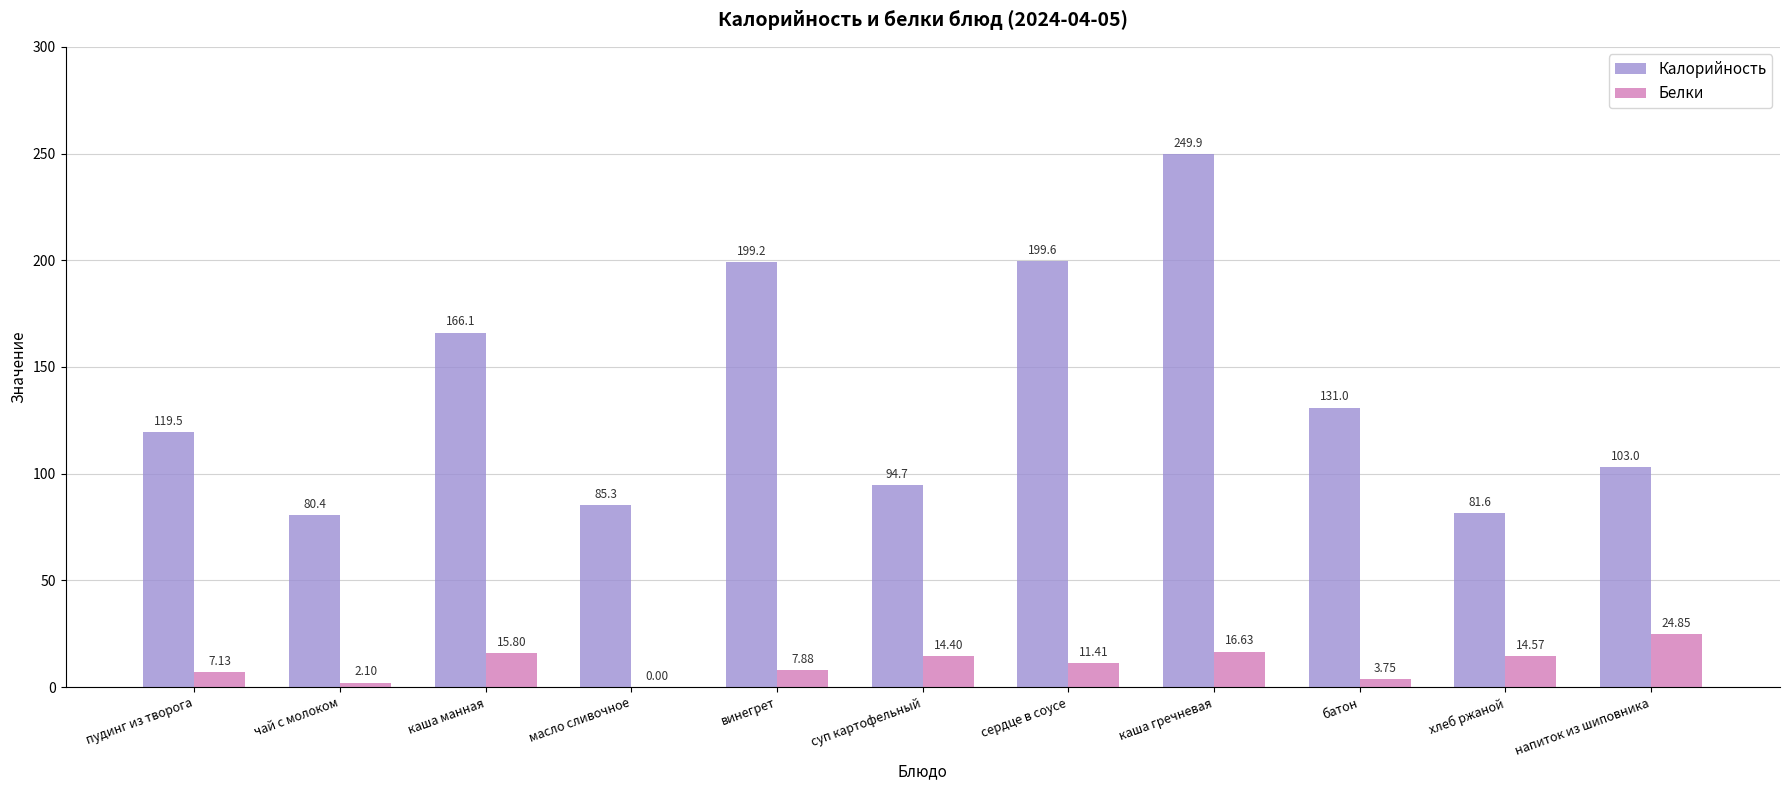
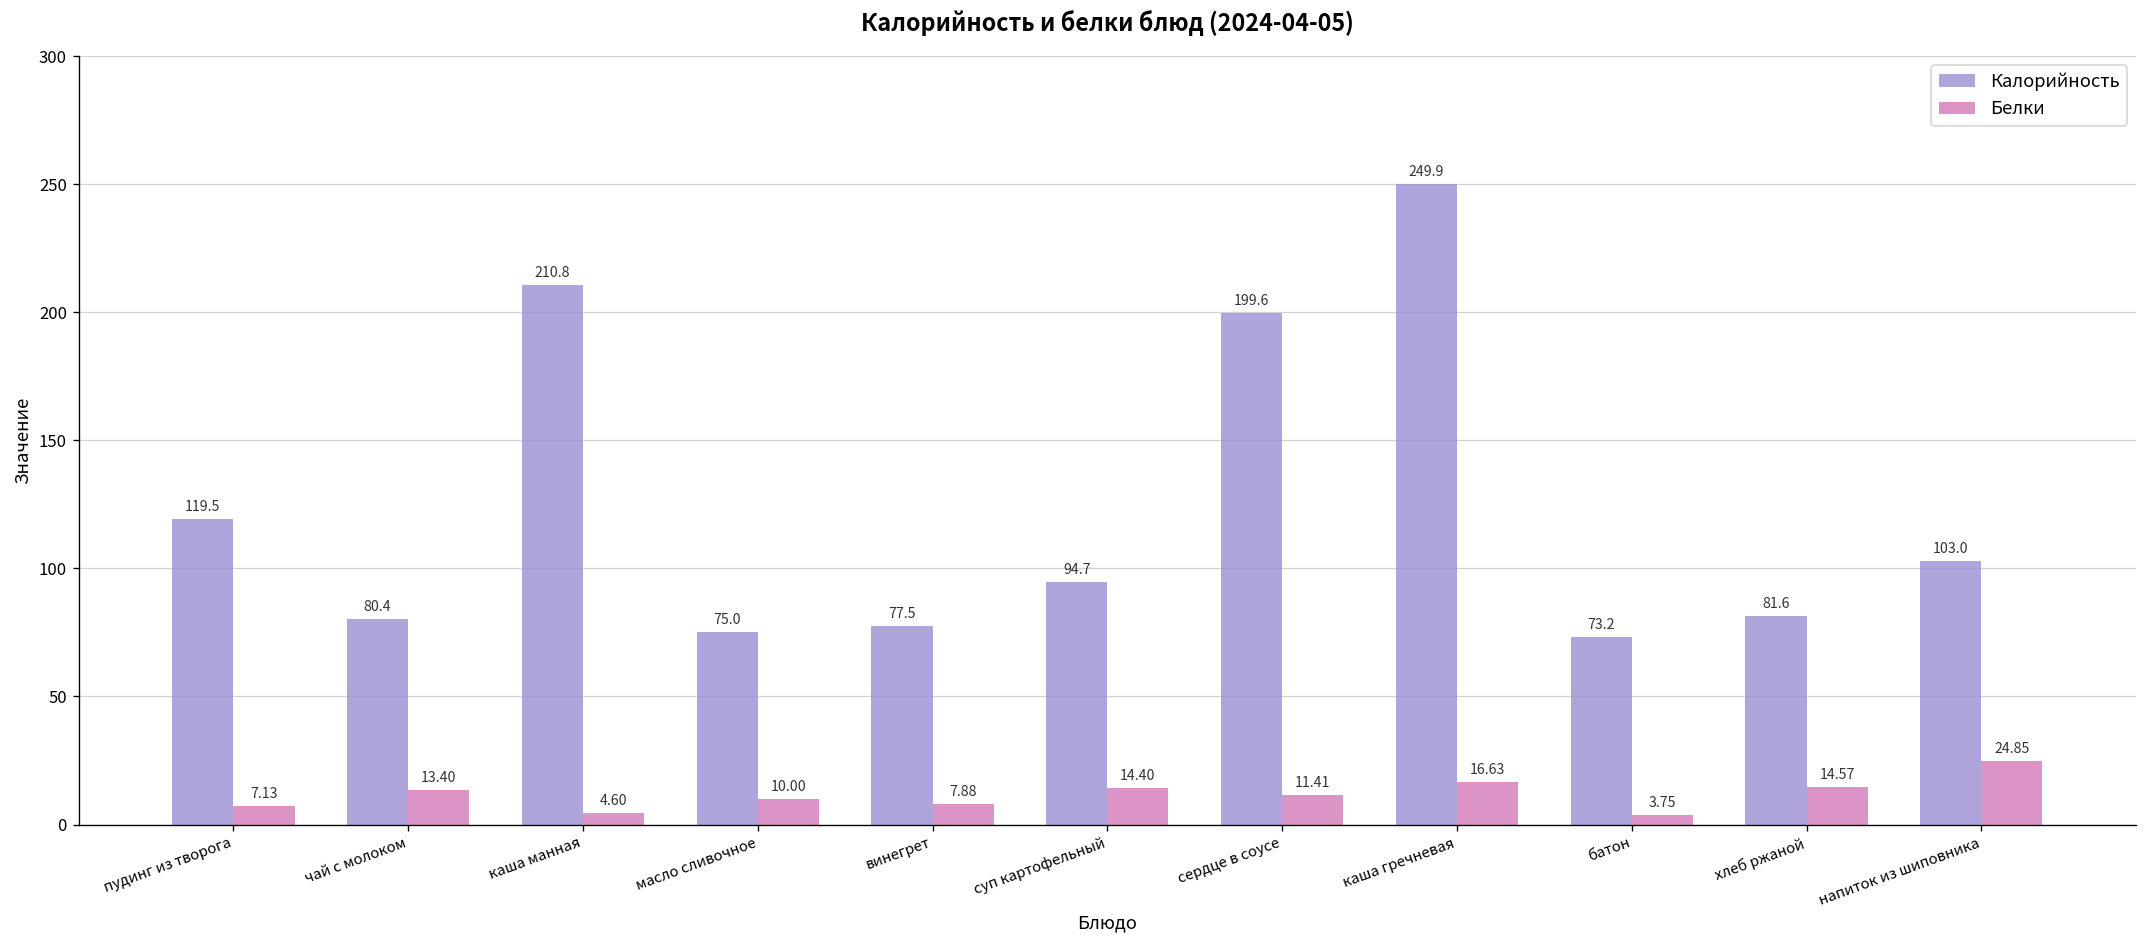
  {
    "Калорийность": {
      "пудинг из творога": 119.5,
      "чай с молоком": 80.4,
-     "каша манная": 166.1,
-     "масло сливочное": 85.3,
-     "винегрет": 199.2,
+     "каша манная": 210.8,
+     "масло сливочное": 75.0,
+     "винегрет": 77.5,
      "суп картофельный": 94.7,
      "сердце в соусе": 199.6,
      "каша гречневая": 249.9,
-     "батон": 131.0,
+     "батон": 73.2,
      "хлеб ржаной": 81.6,
      "напиток из шиповника": 103.0
    },
    "Белки": {
      "пудинг из творога": 7.13,
-     "чай с молоком": 2.10,
-     "каша манная": 15.80,
-     "масло сливочное": 0.00,
+     "чай с молоком": 13.40,
+     "каша манная": 4.60,
+     "масло сливочное": 10.00,
      "винегрет": 7.88,
      "суп картофельный": 14.40,
      "сердце в соусе": 11.41,
      "каша гречневая": 16.63,
      "батон": 3.75,
      "хлеб ржаной": 14.57,
      "напиток из шиповника": 24.85
    }
  }
